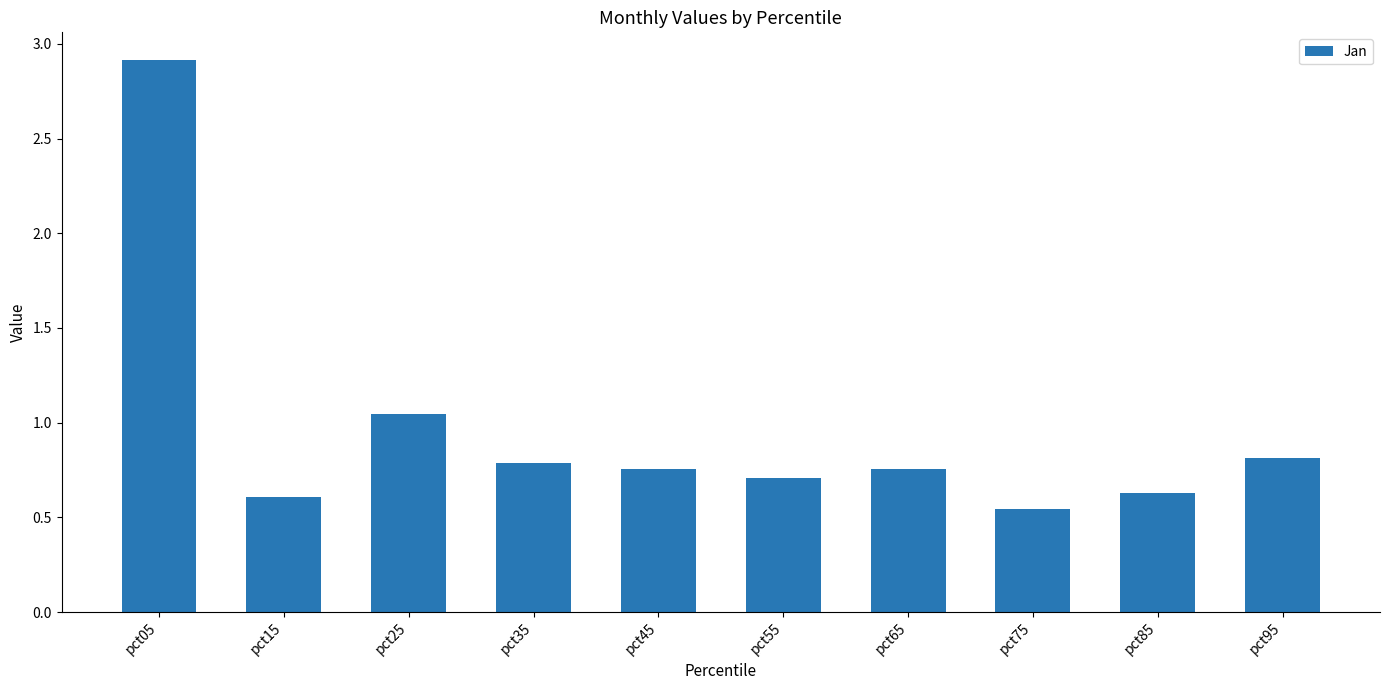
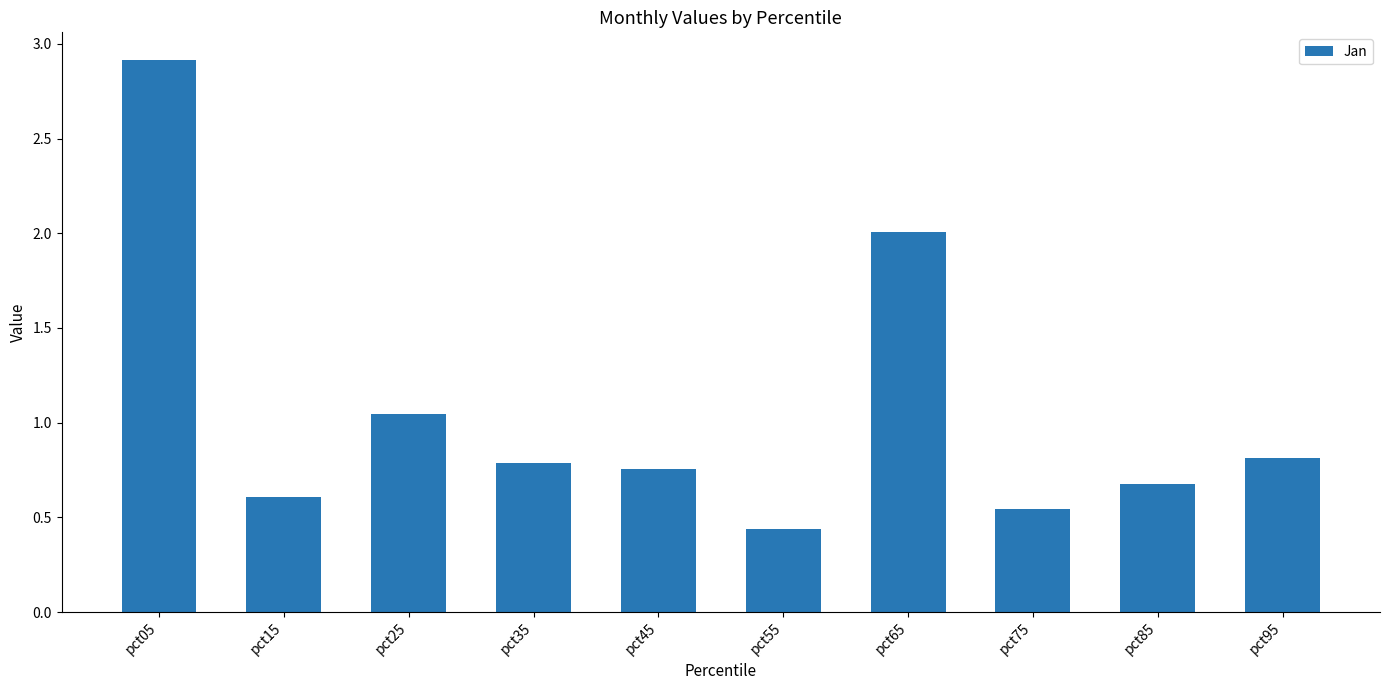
  {
    "pct05": 2.92,
    "pct15": 0.61,
    "pct25": 1.04,
    "pct35": 0.79,
    "pct45": 0.76,
-   "pct55": 0.71,
-   "pct65": 0.76,
+   "pct55": 0.44,
+   "pct65": 2.01,
    "pct75": 0.55,
-   "pct85": 0.63,
+   "pct85": 0.68,
    "pct95": 0.81
  }
